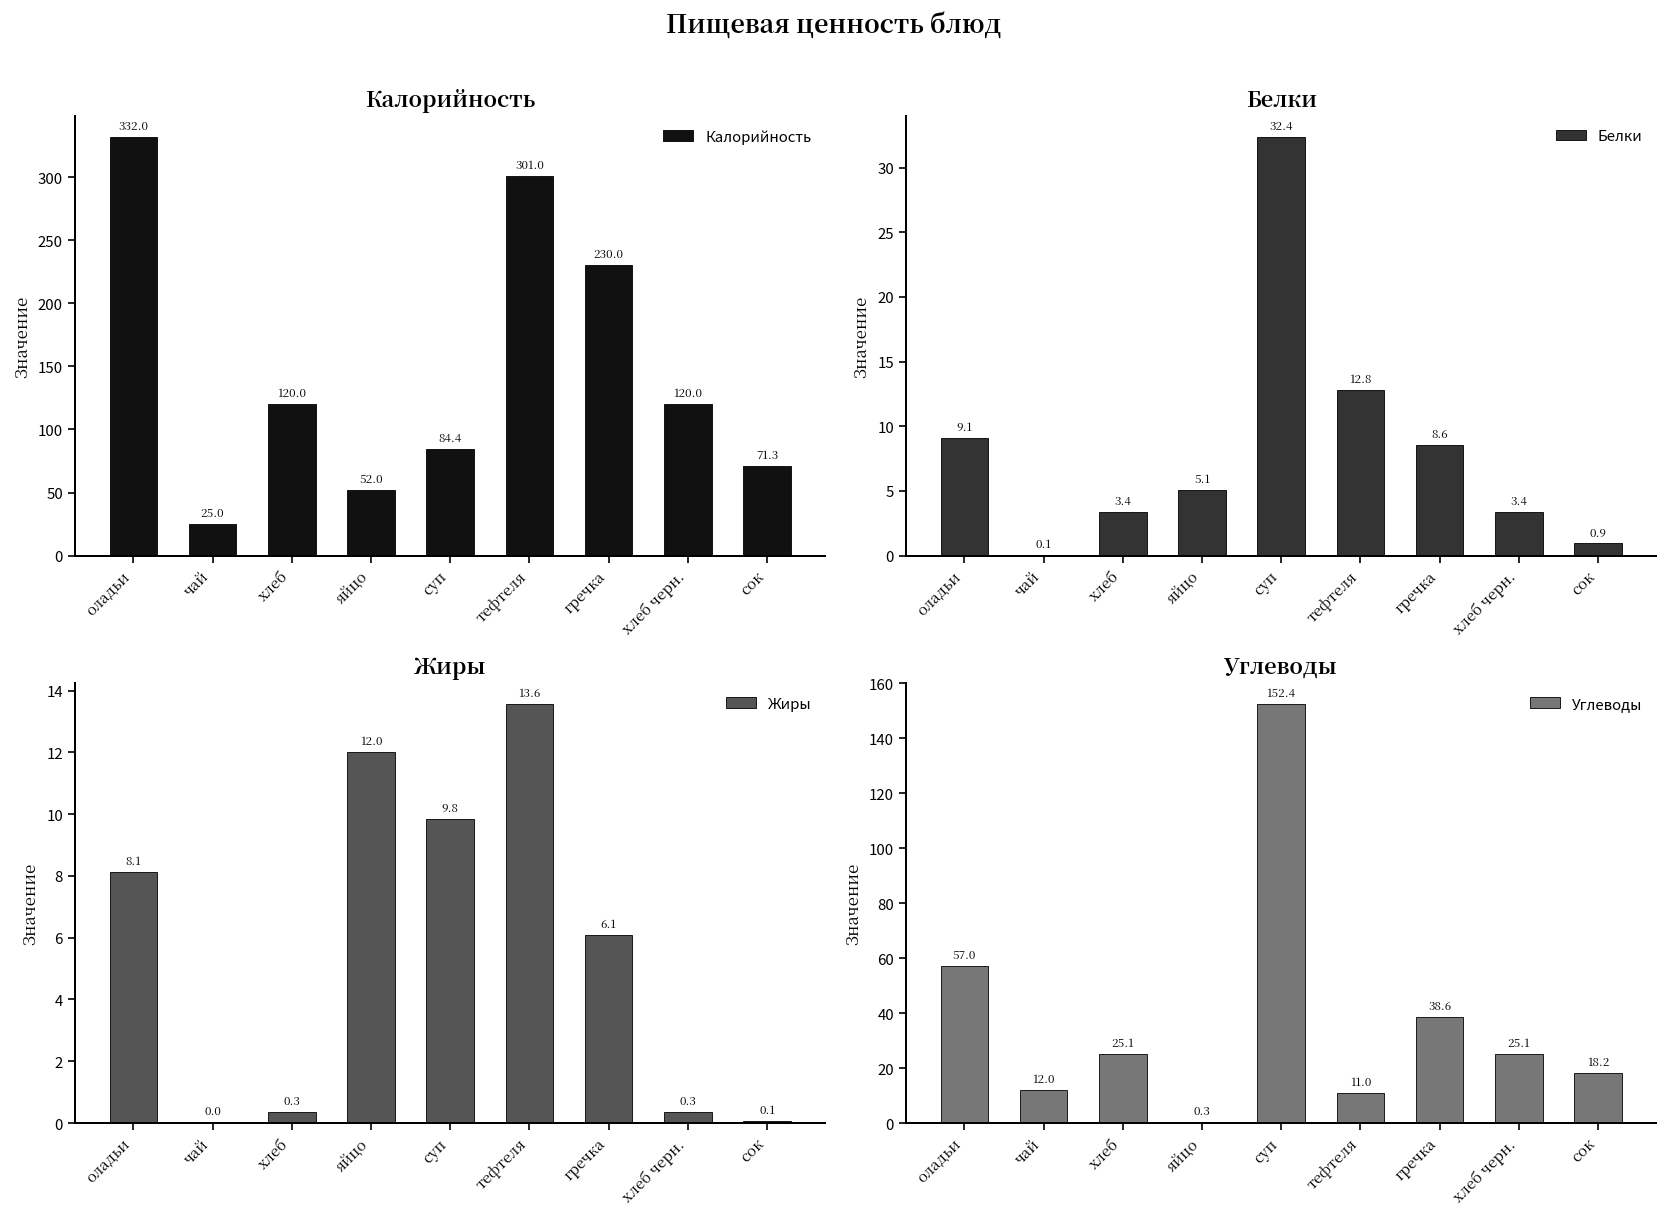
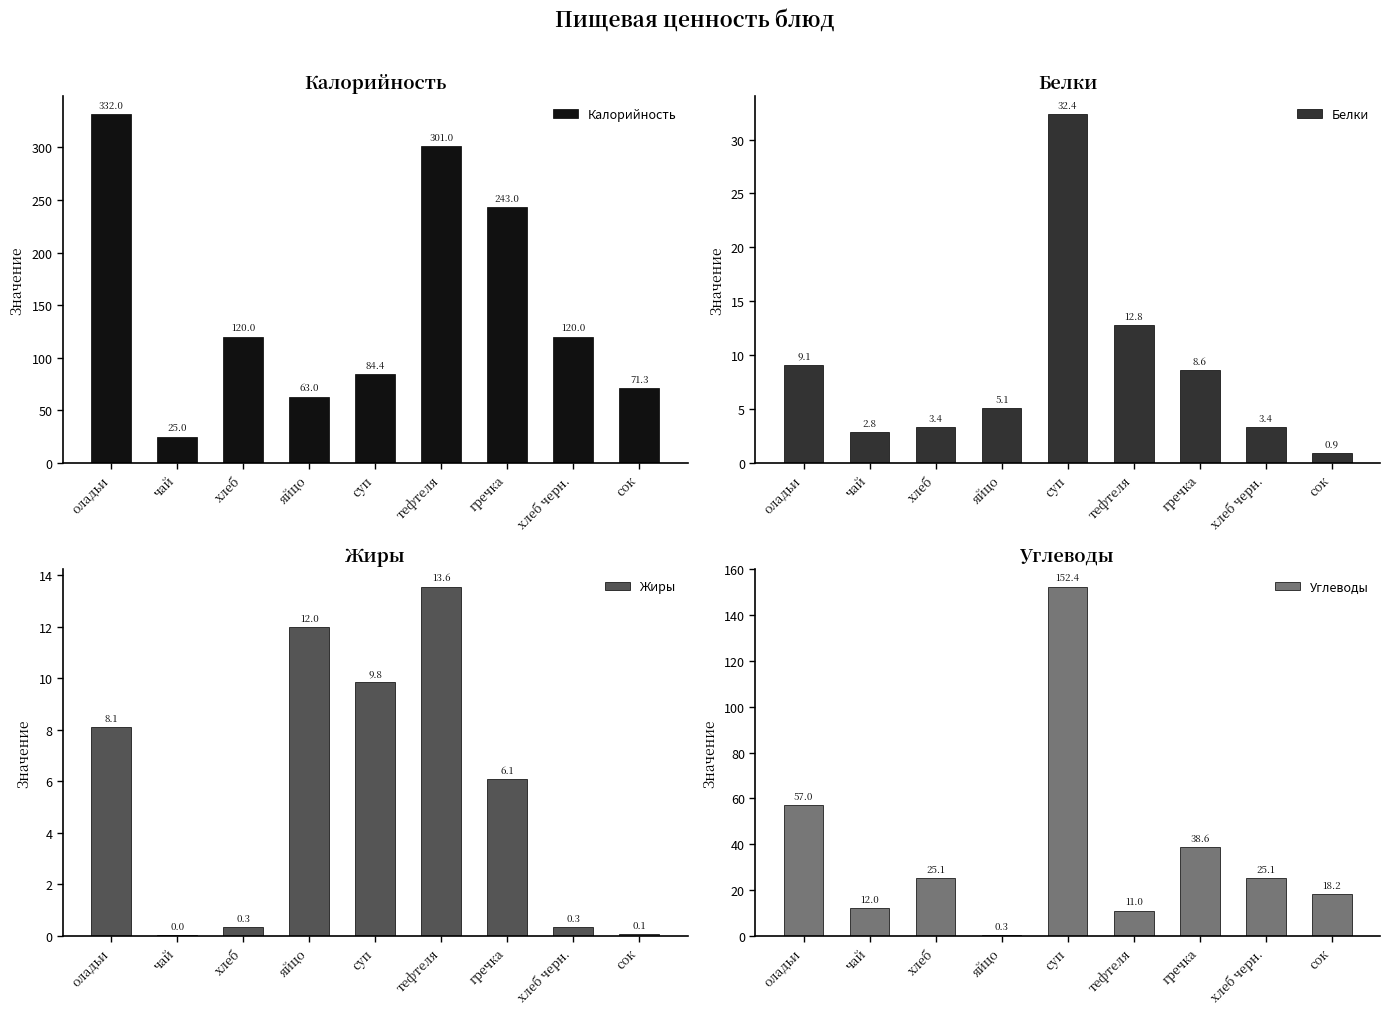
  {
    "Калорийность": {
      "оладьи": 332.0,
      "чай": 25.0,
      "хлеб": 120.0,
-     "яйцо": 52.0,
+     "яйцо": 63.0,
      "суп": 84.4,
      "тефтеля": 301.0,
-     "гречка": 230.0,
+     "гречка": 243.0,
      "хлеб черн.": 120.0,
      "сок": 71.3
    },
    "Белки": {
      "оладьи": 9.1,
-     "чай": 0.1,
+     "чай": 2.8,
      "хлеб": 3.4,
      "яйцо": 5.1,
      "суп": 32.4,
      "тефтеля": 12.8,
      "гречка": 8.6,
      "хлеб черн.": 3.4,
      "сок": 0.9
    },
    "Жиры": {
      "оладьи": 8.1,
      "чай": 0.0,
      "хлеб": 0.3,
      "яйцо": 12.0,
      "суп": 9.8,
      "тефтеля": 13.6,
      "гречка": 6.1,
      "хлеб черн.": 0.3,
      "сок": 0.1
    },
    "Углеводы": {
      "оладьи": 57.0,
      "чай": 12.0,
      "хлеб": 25.1,
      "яйцо": 0.3,
      "суп": 152.4,
      "тефтеля": 11.0,
      "гречка": 38.6,
      "хлеб черн.": 25.1,
      "сок": 18.2
    }
  }
